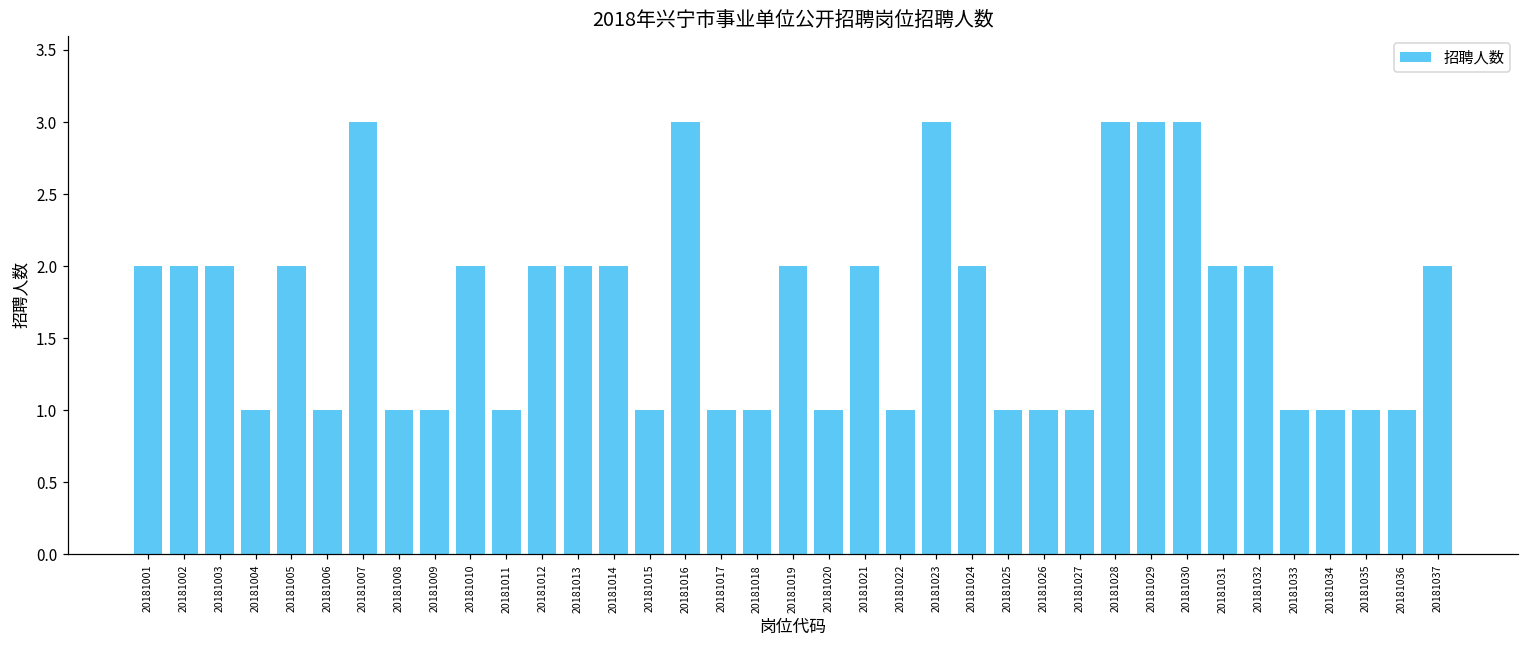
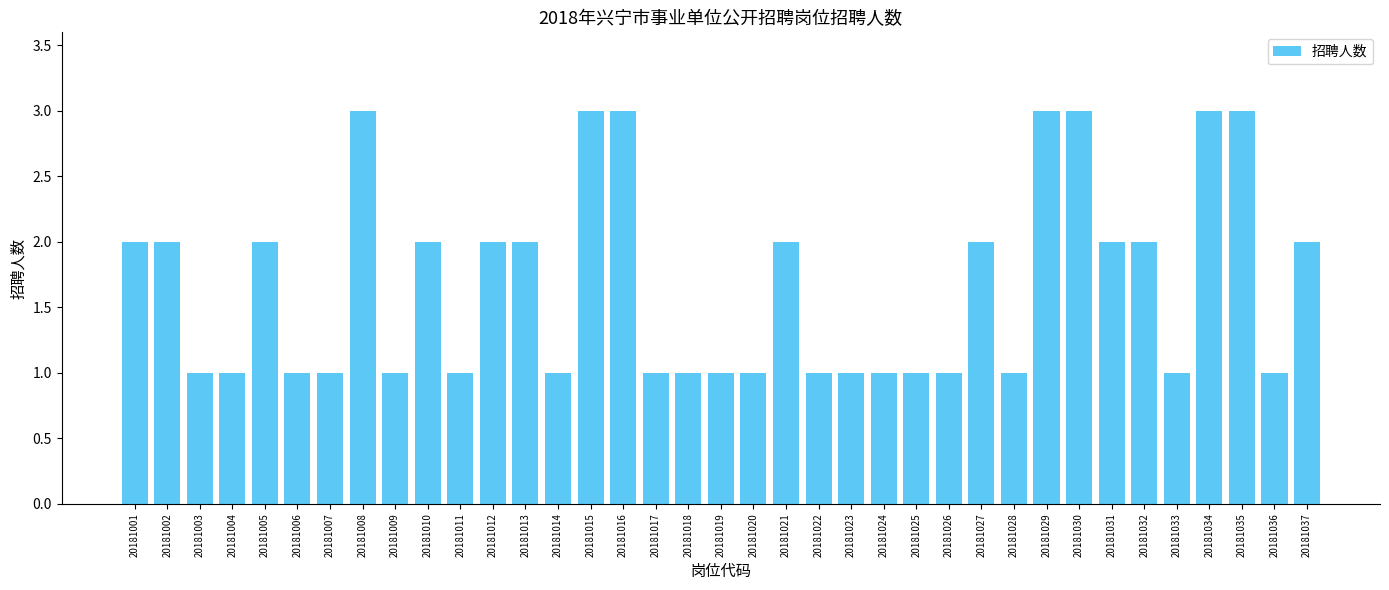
  {
    "20181001": 2,
    "20181002": 2,
-   "20181003": 2,
+   "20181003": 1,
    "20181004": 1,
    "20181005": 2,
    "20181006": 1,
-   "20181007": 3,
-   "20181008": 1,
+   "20181007": 1,
+   "20181008": 3,
    "20181009": 1,
    "20181010": 2,
    "20181011": 1,
    "20181012": 2,
    "20181013": 2,
-   "20181014": 2,
-   "20181015": 1,
+   "20181014": 1,
+   "20181015": 3,
    "20181016": 3,
    "20181017": 1,
    "20181018": 1,
-   "20181019": 2,
+   "20181019": 1,
    "20181020": 1,
    "20181021": 2,
    "20181022": 1,
-   "20181023": 3,
-   "20181024": 2,
+   "20181023": 1,
+   "20181024": 1,
    "20181025": 1,
    "20181026": 1,
-   "20181027": 1,
-   "20181028": 3,
+   "20181027": 2,
+   "20181028": 1,
    "20181029": 3,
    "20181030": 3,
    "20181031": 2,
    "20181032": 2,
    "20181033": 1,
-   "20181034": 1,
-   "20181035": 1,
+   "20181034": 3,
+   "20181035": 3,
    "20181036": 1,
    "20181037": 2
  }
